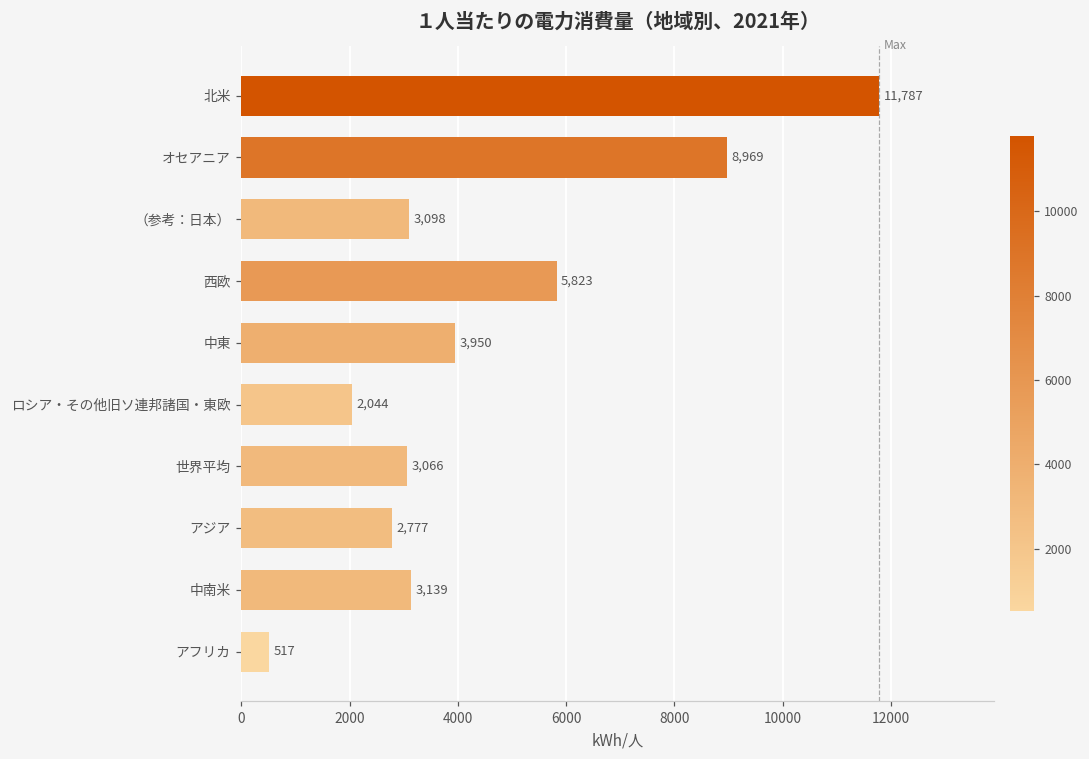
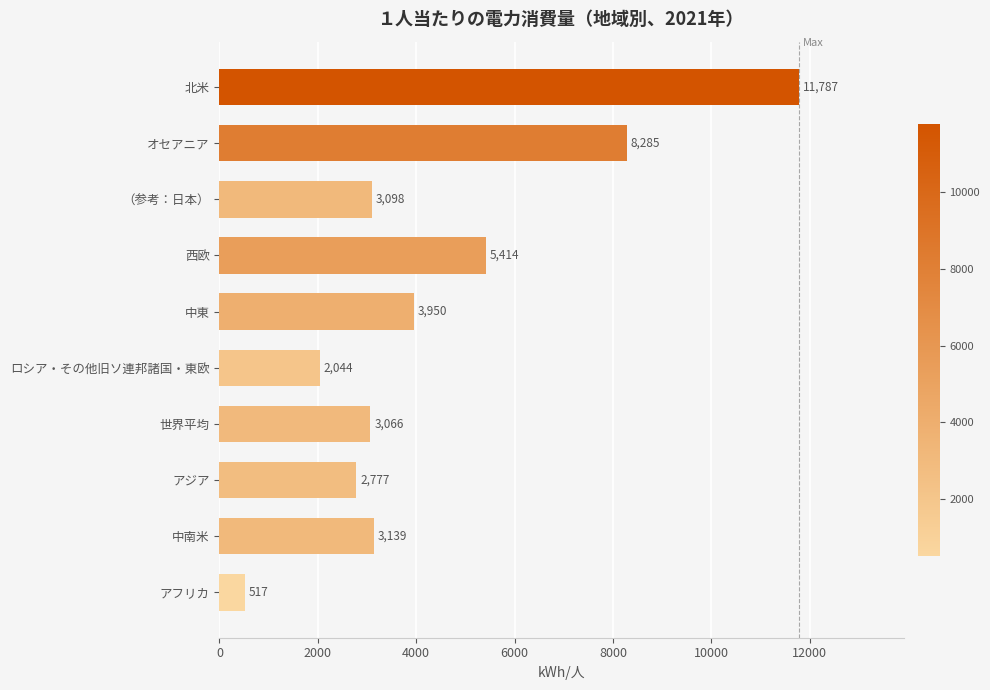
  {
    "北米": "11,787",
-   "オセアニア": "8,969",
+   "オセアニア": "8,285",
    "（参考：日本）": "3,098",
-   "西欧": "5,823",
+   "西欧": "5,414",
    "中東": "3,950",
    "ロシア・その他旧ソ連邦諸国・東欧": "2,044",
    "世界平均": "3,066",
    "アジア": "2,777",
    "中南米": "3,139",
    "アフリカ": "517"
  }
